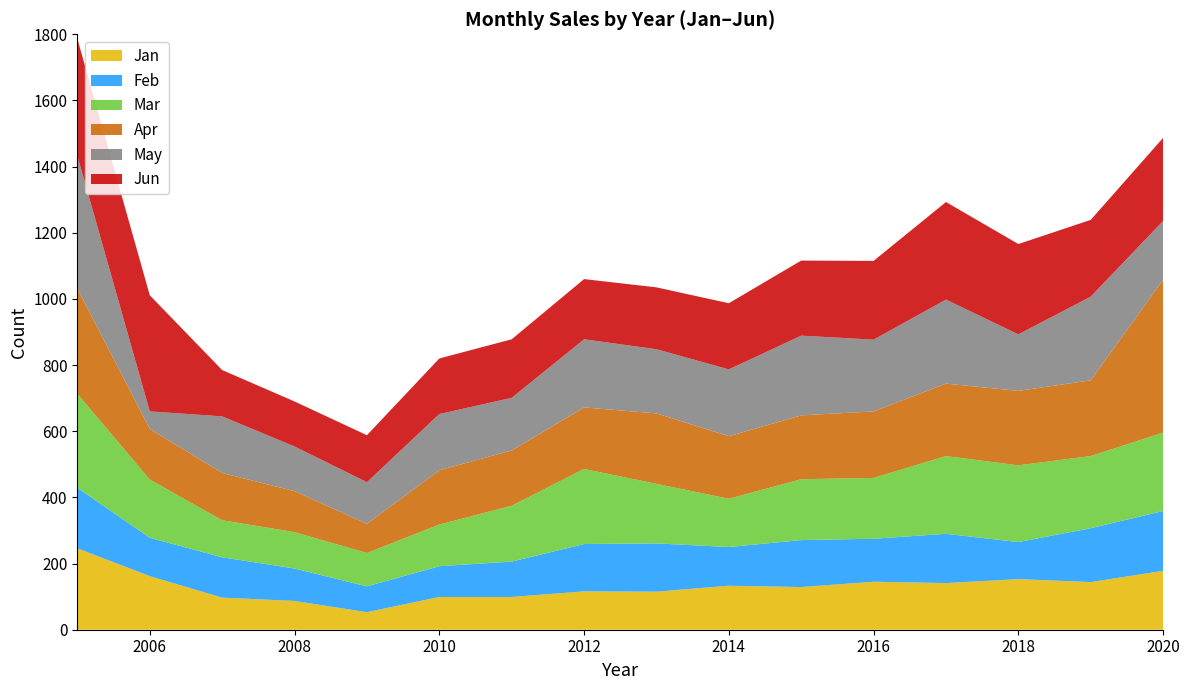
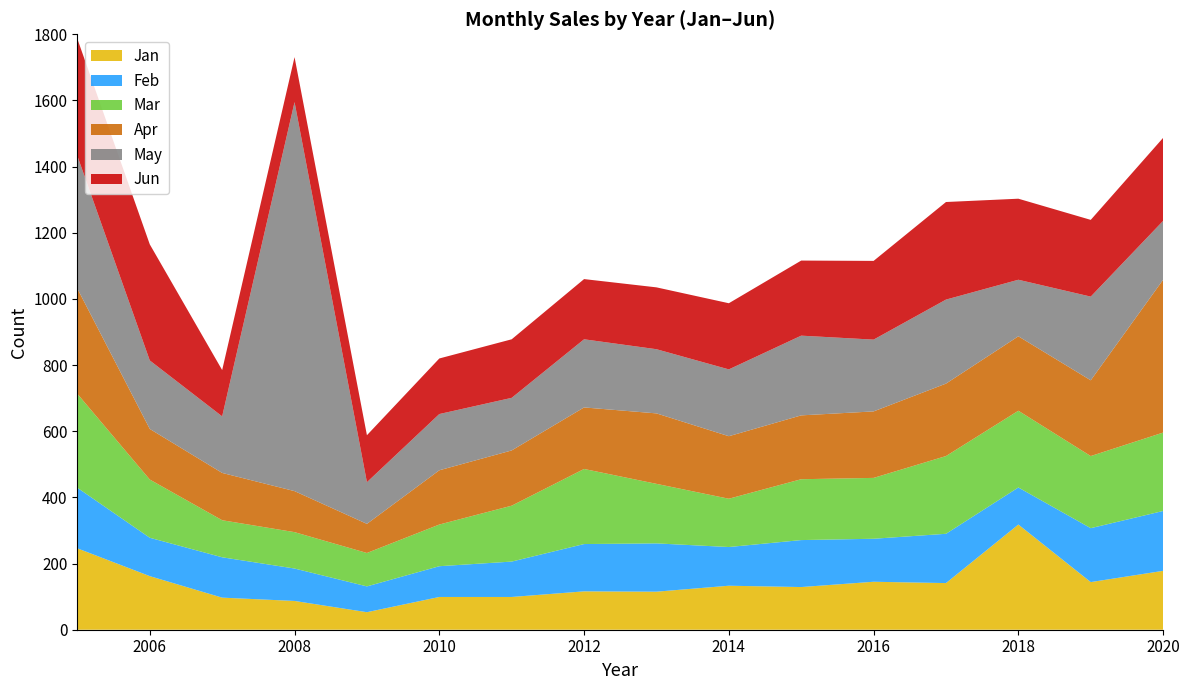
  {
    "Jan": {
      "2006": 160,
      "2008": 90,
      "2010": 100,
      "2012": 120,
      "2014": 130,
      "2016": 150,
-     "2018": 150,
+     "2018": 320,
      "2020": 180
    },
    "Feb": {
      "2006": 120,
      "2008": 100,
      "2010": 90,
      "2012": 140,
      "2014": 120,
      "2016": 130,
      "2018": 110,
      "2020": 180
    },
    "Mar": {
      "2006": 180,
      "2008": 110,
      "2010": 130,
      "2012": 230,
      "2014": 150,
      "2016": 180,
      "2018": 230,
      "2020": 240
    },
    "Apr": {
      "2006": 150,
      "2008": 120,
      "2010": 160,
      "2012": 190,
      "2014": 190,
      "2016": 200,
      "2018": 230,
      "2020": 460
    },
    "May": {
-     "2006": 50,
-     "2008": 140,
+     "2006": 210,
+     "2008": 1180,
      "2010": 170,
      "2012": 210,
      "2014": 200,
      "2016": 220,
      "2018": 170,
      "2020": 180
    },
    "Jun": {
      "2006": 350,
      "2008": 140,
      "2010": 170,
      "2012": 180,
      "2014": 200,
      "2016": 240,
-     "2018": 270,
+     "2018": 250,
      "2020": 250
    }
  }
